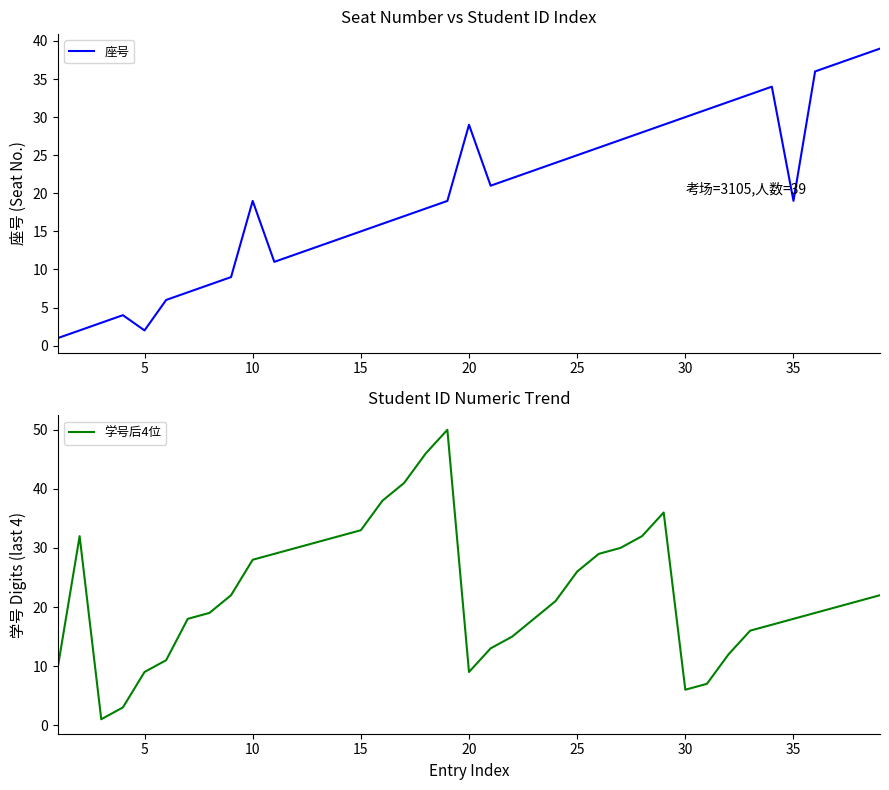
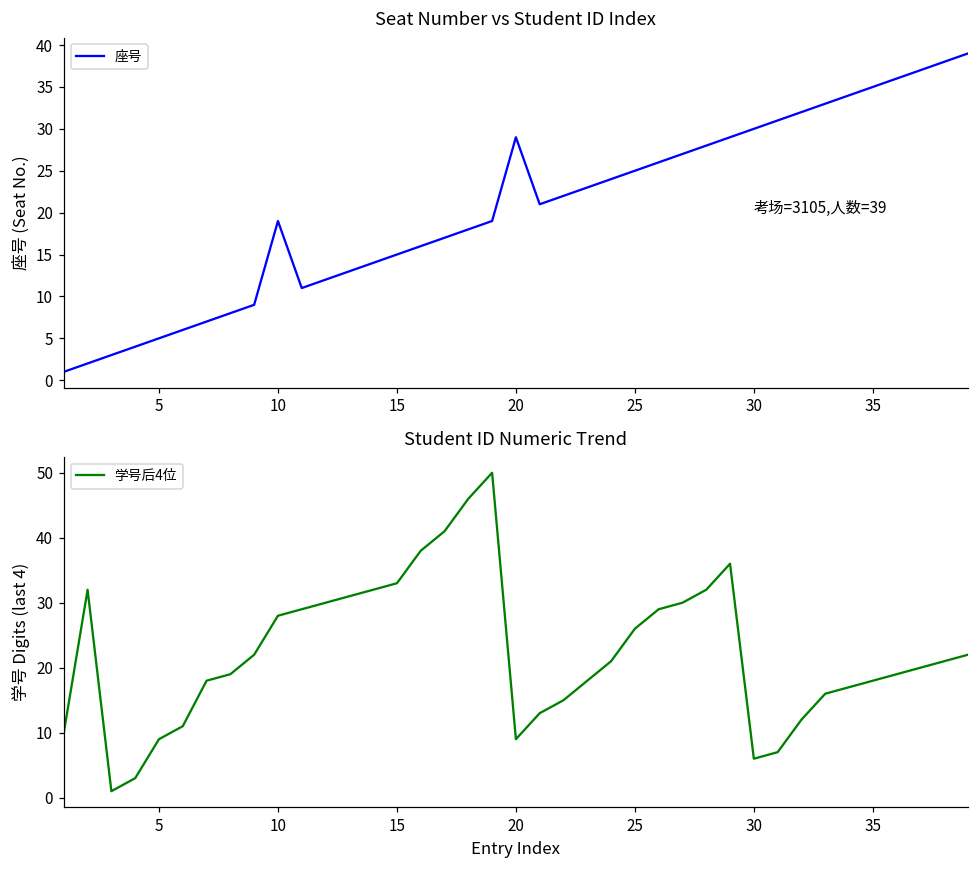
  {
    "Seat Number vs Student ID Index": {
-     "5": 2,
+     "5": 5,
      "10": 19,
      "15": 15,
      "20": 29,
      "25": 25,
      "30": 30,
-     "35": 19
+     "35": 35
    },
    "Student ID Numeric Trend": {
      "5": 9,
      "10": 28,
      "15": 33,
      "20": 9,
      "25": 26,
      "30": 6,
      "35": 18
    }
  }
